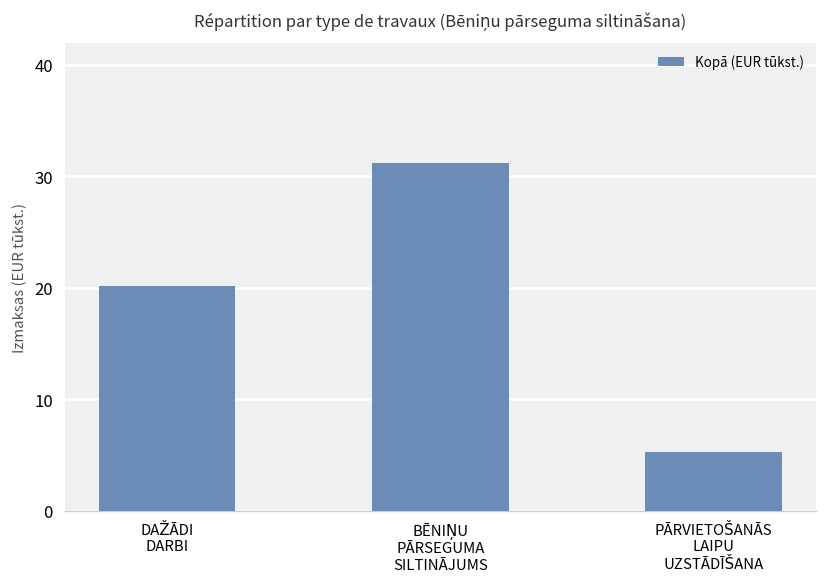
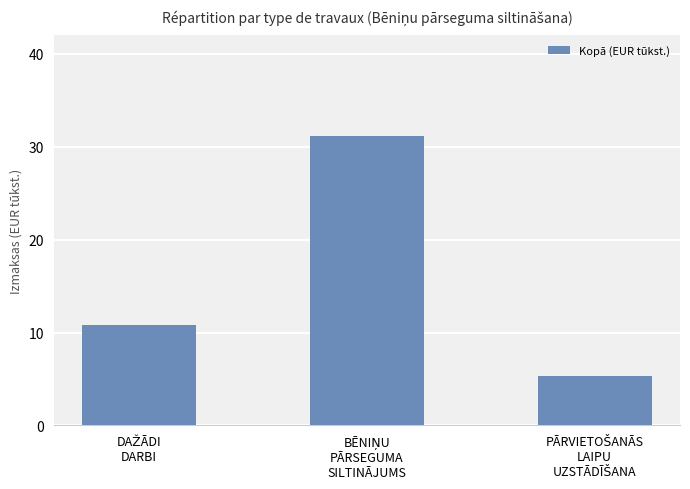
  {
-   "DAŽĀDI DARBI": 20,
+   "DAŽĀDI DARBI": 11,
    "BĒNIŅU PĀRSEGUMA SILTINĀJUMS": 31,
    "PĀRVIETOŠANĀS LAIPU UZSTĀDĪŠANA": 5
  }
